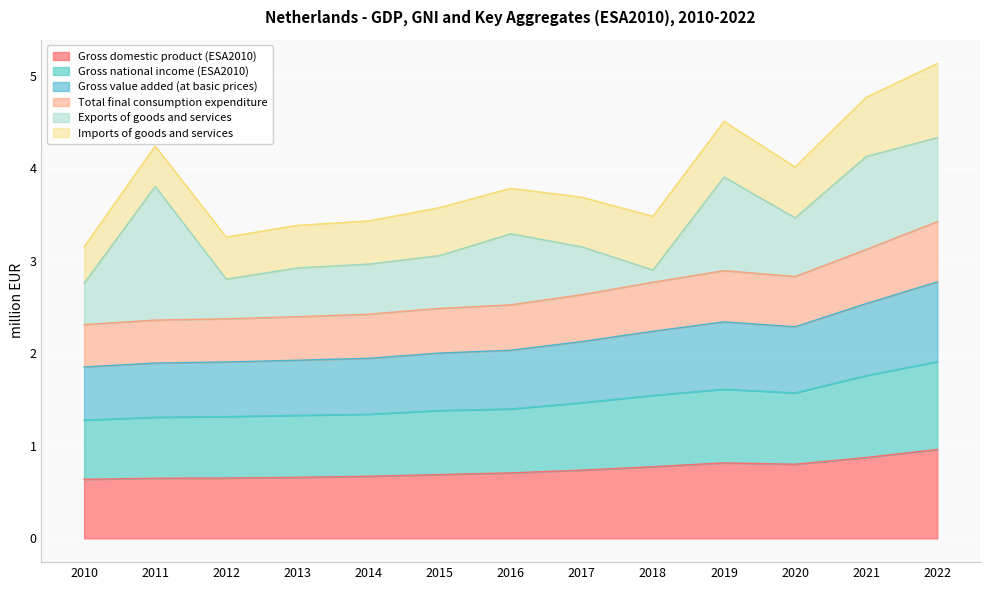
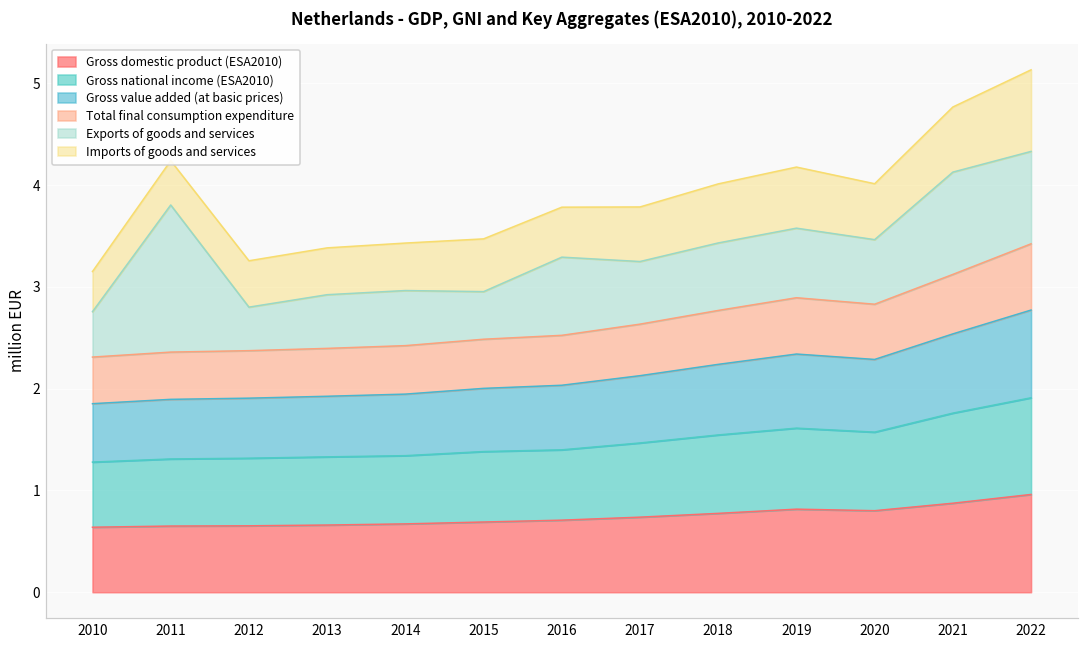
  {
    "Exports of goods and services": {
      "2010": 0.4,
      "2011": 1.4,
      "2012": 0.4,
      "2013": 0.5,
      "2014": 0.5,
-     "2015": 0.6,
+     "2015": 0.5,
      "2016": 0.8,
-     "2017": 0.5,
-     "2018": 0.1,
-     "2019": 1.0,
+     "2017": 0.6,
+     "2018": 0.7,
+     "2019": 0.7,
      "2020": 0.6,
      "2021": 1.0,
      "2022": 0.9
    }
  }
